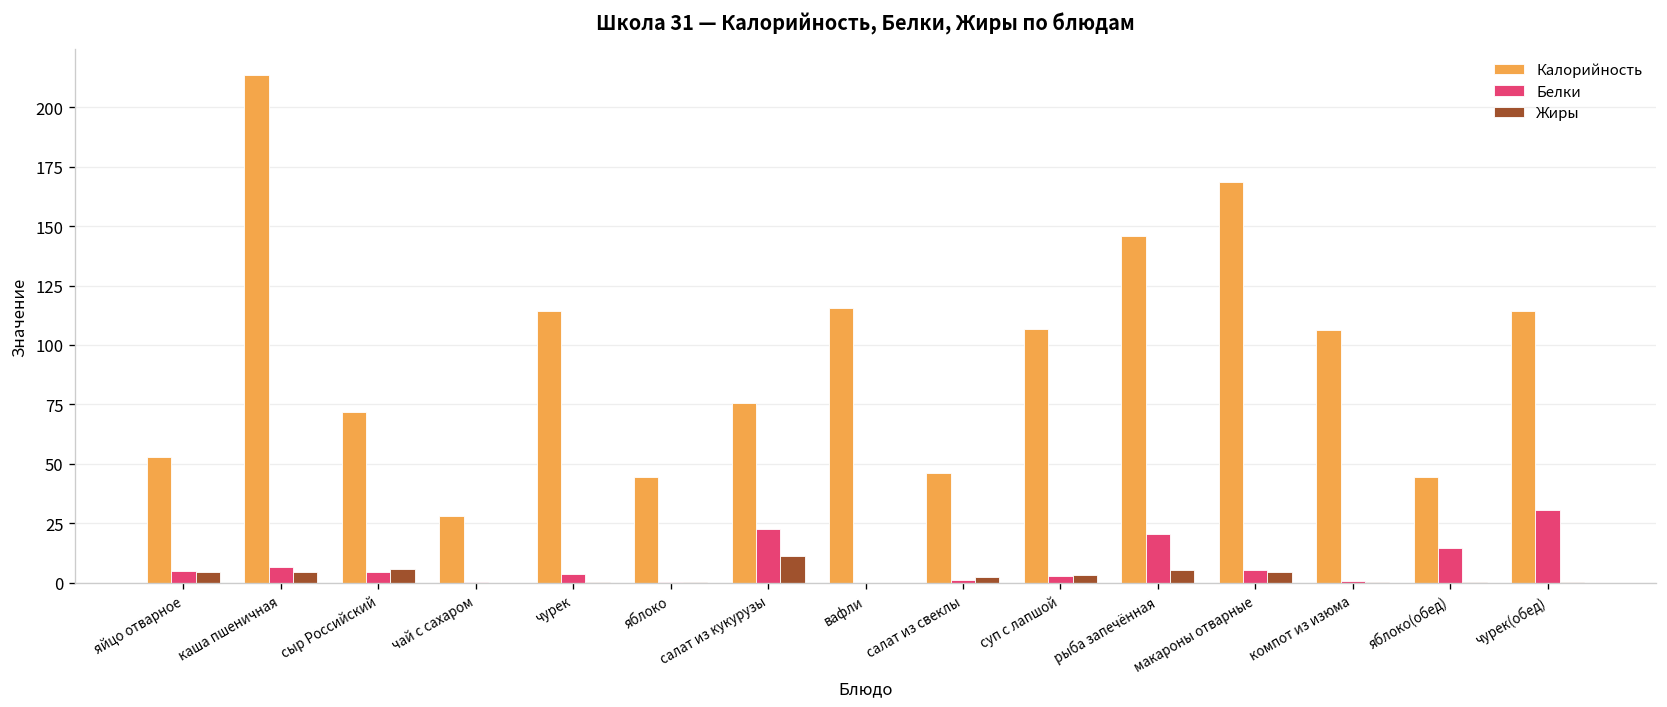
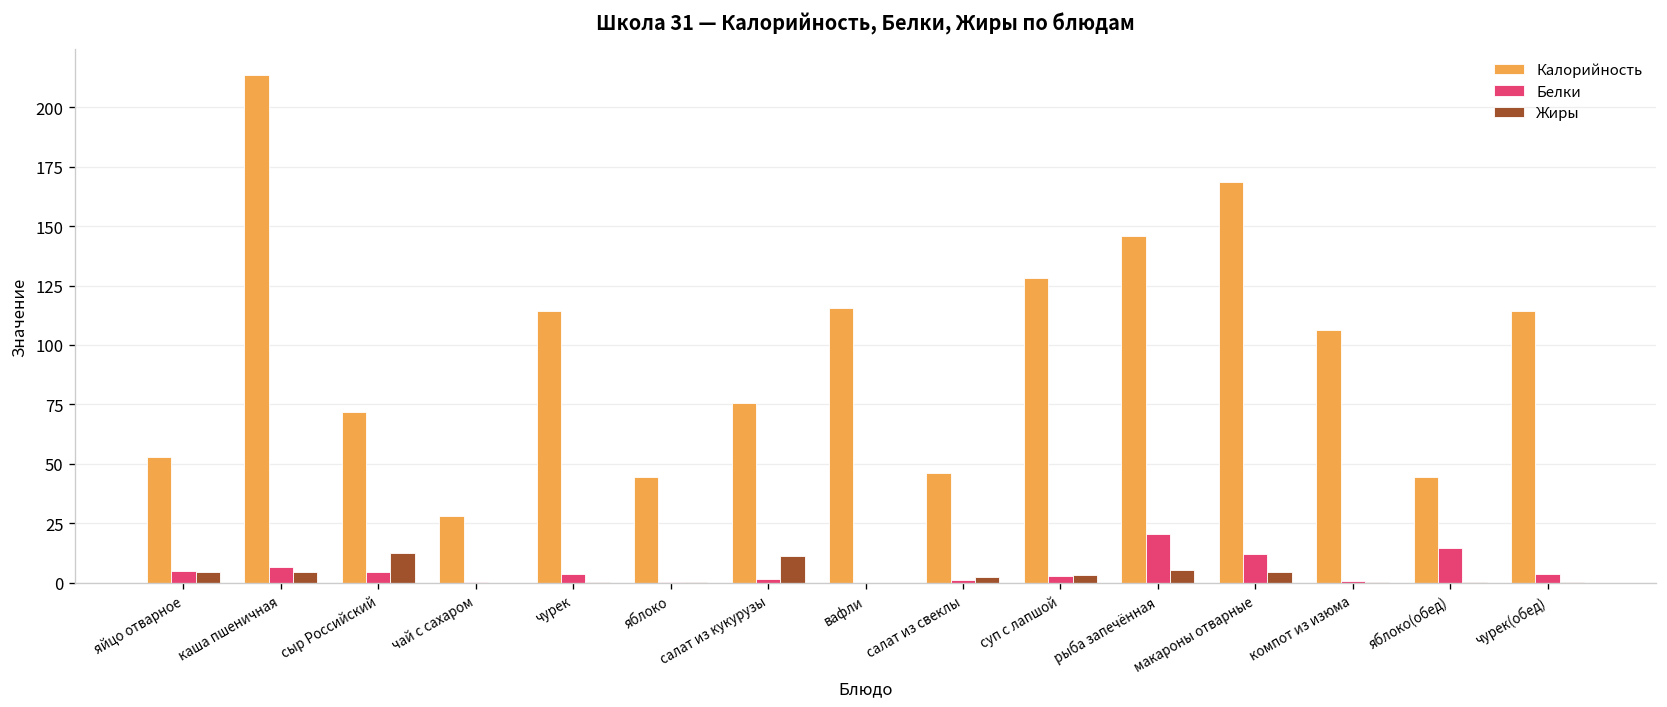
  {
    "Калорийность": {
      "яйцо отварное": 53,
      "каша пшеничная": 214,
      "сыр Российский": 72,
      "чай с сахаром": 28,
      "чурек": 114,
      "яблоко": 44,
      "салат из кукурузы": 76,
      "вафли": 116,
      "салат из свеклы": 46,
-     "суп с лапшой": 107,
+     "суп с лапшой": 128,
      "рыба запечённая": 146,
      "макароны отварные": 168,
      "компот из изюма": 106,
      "яблоко(обед)": 44,
      "чурек(обед)": 114
    },
    "Белки": {
      "яйцо отварное": 5,
      "каша пшеничная": 7,
      "сыр Российский": 5,
      "чурек": 4,
-     "салат из кукурузы": 23,
+     "салат из кукурузы": 2,
      "вафли": 0,
      "суп с лапшой": 3,
      "рыба запечённая": 21,
-     "макароны отварные": 6,
+     "макароны отварные": 12,
      "яблоко(обед)": 15,
-     "чурек(обед)": 31
+     "чурек(обед)": 4
    },
    "Жиры": {
      "яйцо отварное": 5,
      "каша пшеничная": 4,
-     "сыр Российский": 6,
+     "сыр Российский": 13,
      "чай с сахаром": 0,
      "салат из кукурузы": 11,
      "вафли": 0,
      "салат из свеклы": 3,
      "суп с лапшой": 3,
      "рыба запечённая": 5,
      "макароны отварные": 5
    }
  }
